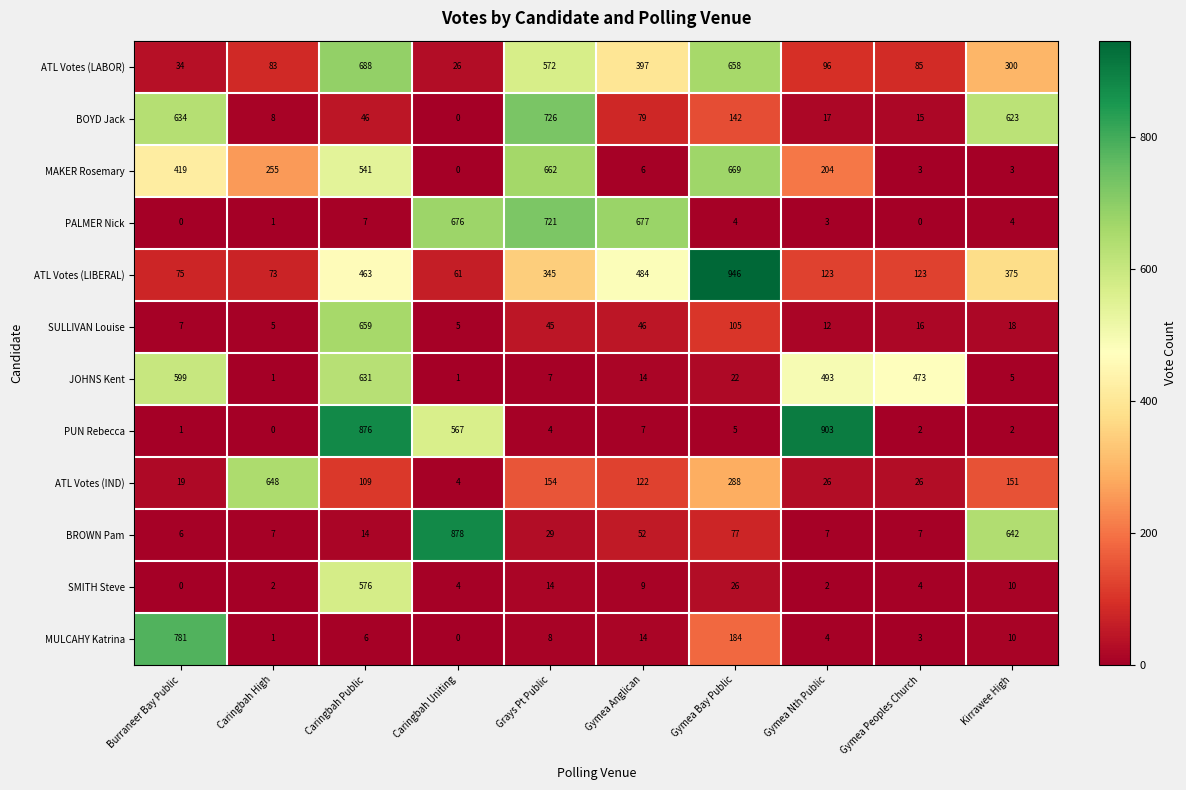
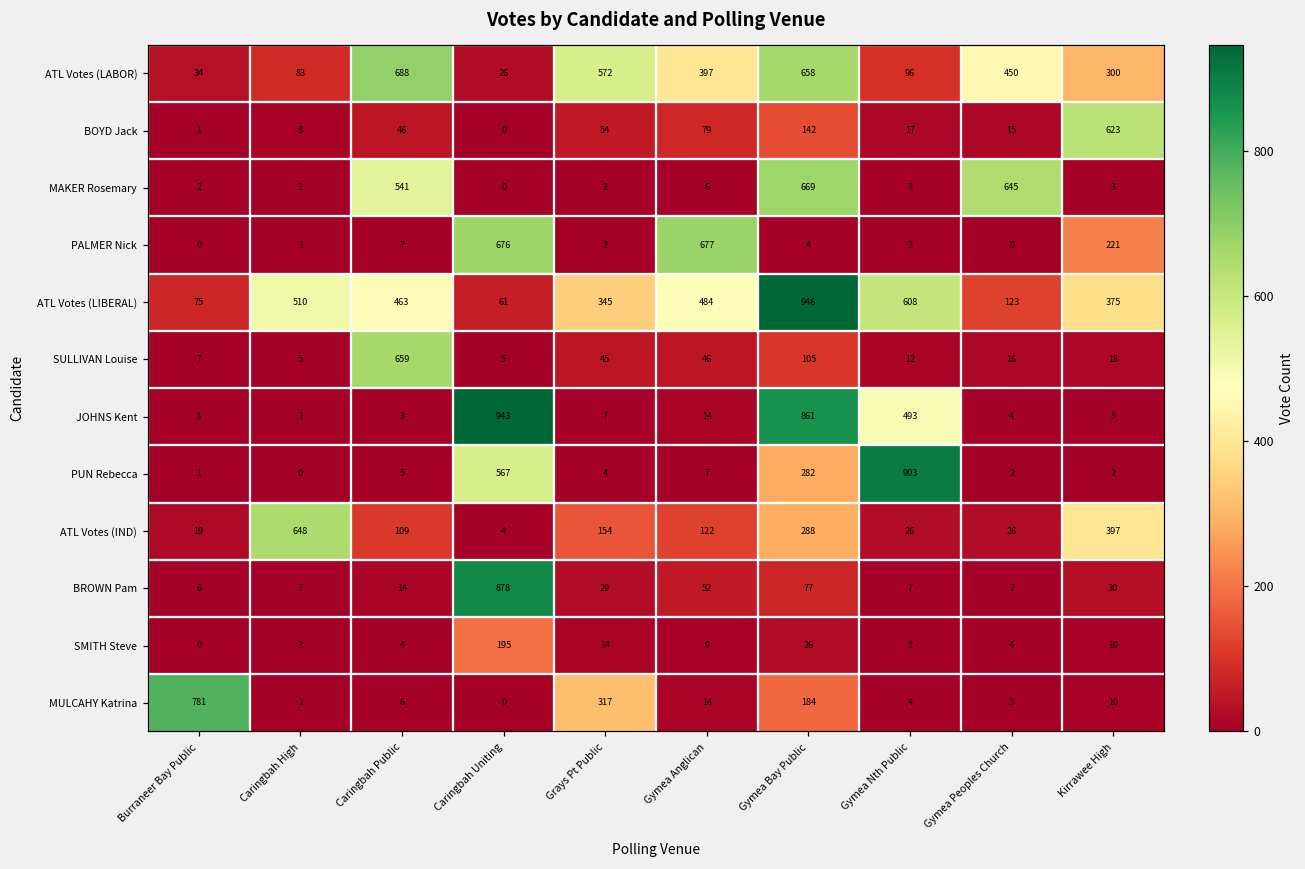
  {
    "ATL Votes (LABOR)": {
      "Burraneer Bay Public": 34,
      "Caringbah High": 83,
      "Caringbah Public": 688,
      "Caringbah Uniting": 26,
      "Grays Pt Public": 572,
      "Gymea Anglican": 397,
      "Gymea Bay Public": 658,
      "Gymea Nth Public": 96,
-     "Gymea Peoples Church": 85,
+     "Gymea Peoples Church": 450,
      "Kirrawee High": 300
    },
    "BOYD Jack": {
-     "Burraneer Bay Public": 634,
+     "Burraneer Bay Public": 1,
      "Caringbah High": 8,
      "Caringbah Public": 46,
      "Caringbah Uniting": 0,
-     "Grays Pt Public": 726,
+     "Grays Pt Public": 54,
      "Gymea Anglican": 79,
      "Gymea Bay Public": 142,
      "Gymea Nth Public": 17,
      "Gymea Peoples Church": 15,
      "Kirrawee High": 623
    },
    "MAKER Rosemary": {
-     "Burraneer Bay Public": 419,
-     "Caringbah High": 255,
+     "Burraneer Bay Public": 2,
+     "Caringbah High": 2,
      "Caringbah Public": 541,
      "Caringbah Uniting": 0,
-     "Grays Pt Public": 662,
+     "Grays Pt Public": 2,
      "Gymea Anglican": 6,
      "Gymea Bay Public": 669,
-     "Gymea Nth Public": 204,
-     "Gymea Peoples Church": 3,
+     "Gymea Nth Public": 3,
+     "Gymea Peoples Church": 645,
      "Kirrawee High": 3
    },
    "PALMER Nick": {
      "Burraneer Bay Public": 0,
      "Caringbah High": 1,
      "Caringbah Public": 7,
      "Caringbah Uniting": 676,
-     "Grays Pt Public": 721,
+     "Grays Pt Public": 2,
      "Gymea Anglican": 677,
      "Gymea Bay Public": 4,
      "Gymea Nth Public": 3,
      "Gymea Peoples Church": 0,
-     "Kirrawee High": 4
+     "Kirrawee High": 221
    },
    "ATL Votes (LIBERAL)": {
      "Burraneer Bay Public": 75,
-     "Caringbah High": 73,
+     "Caringbah High": 510,
      "Caringbah Public": 463,
      "Caringbah Uniting": 61,
      "Grays Pt Public": 345,
      "Gymea Anglican": 484,
      "Gymea Bay Public": 946,
-     "Gymea Nth Public": 123,
+     "Gymea Nth Public": 608,
      "Gymea Peoples Church": 123,
      "Kirrawee High": 375
    },
    "SULLIVAN Louise": {
      "Burraneer Bay Public": 7,
      "Caringbah High": 5,
      "Caringbah Public": 659,
      "Caringbah Uniting": 5,
      "Grays Pt Public": 45,
      "Gymea Anglican": 46,
      "Gymea Bay Public": 105,
      "Gymea Nth Public": 12,
      "Gymea Peoples Church": 16,
      "Kirrawee High": 18
    },
    "JOHNS Kent": {
-     "Burraneer Bay Public": 599,
+     "Burraneer Bay Public": 3,
      "Caringbah High": 1,
-     "Caringbah Public": 631,
-     "Caringbah Uniting": 1,
+     "Caringbah Public": 3,
+     "Caringbah Uniting": 943,
      "Grays Pt Public": 7,
      "Gymea Anglican": 14,
-     "Gymea Bay Public": 22,
+     "Gymea Bay Public": 861,
      "Gymea Nth Public": 493,
-     "Gymea Peoples Church": 473,
+     "Gymea Peoples Church": 4,
      "Kirrawee High": 5
    },
    "PUN Rebecca": {
      "Burraneer Bay Public": 1,
      "Caringbah High": 0,
-     "Caringbah Public": 876,
+     "Caringbah Public": 5,
      "Caringbah Uniting": 567,
      "Grays Pt Public": 4,
      "Gymea Anglican": 7,
-     "Gymea Bay Public": 5,
+     "Gymea Bay Public": 282,
      "Gymea Nth Public": 903,
      "Gymea Peoples Church": 2,
      "Kirrawee High": 2
    },
    "ATL Votes (IND)": {
      "Burraneer Bay Public": 19,
      "Caringbah High": 648,
      "Caringbah Public": 109,
      "Caringbah Uniting": 4,
      "Grays Pt Public": 154,
      "Gymea Anglican": 122,
      "Gymea Bay Public": 288,
      "Gymea Nth Public": 26,
      "Gymea Peoples Church": 26,
-     "Kirrawee High": 151
+     "Kirrawee High": 397
    },
    "BROWN Pam": {
      "Burraneer Bay Public": 6,
      "Caringbah High": 7,
      "Caringbah Public": 14,
      "Caringbah Uniting": 878,
      "Grays Pt Public": 29,
      "Gymea Anglican": 52,
      "Gymea Bay Public": 77,
      "Gymea Nth Public": 7,
      "Gymea Peoples Church": 7,
-     "Kirrawee High": 642
+     "Kirrawee High": 30
    },
    "SMITH Steve": {
      "Burraneer Bay Public": 0,
      "Caringbah High": 2,
-     "Caringbah Public": 576,
-     "Caringbah Uniting": 4,
+     "Caringbah Public": 4,
+     "Caringbah Uniting": 195,
      "Grays Pt Public": 14,
      "Gymea Anglican": 9,
      "Gymea Bay Public": 26,
      "Gymea Nth Public": 2,
      "Gymea Peoples Church": 4,
      "Kirrawee High": 10
    },
    "MULCAHY Katrina": {
      "Burraneer Bay Public": 781,
      "Caringbah High": 1,
      "Caringbah Public": 6,
      "Caringbah Uniting": 0,
-     "Grays Pt Public": 8,
+     "Grays Pt Public": 317,
      "Gymea Anglican": 14,
      "Gymea Bay Public": 184,
      "Gymea Nth Public": 4,
      "Gymea Peoples Church": 3,
      "Kirrawee High": 10
    }
  }
